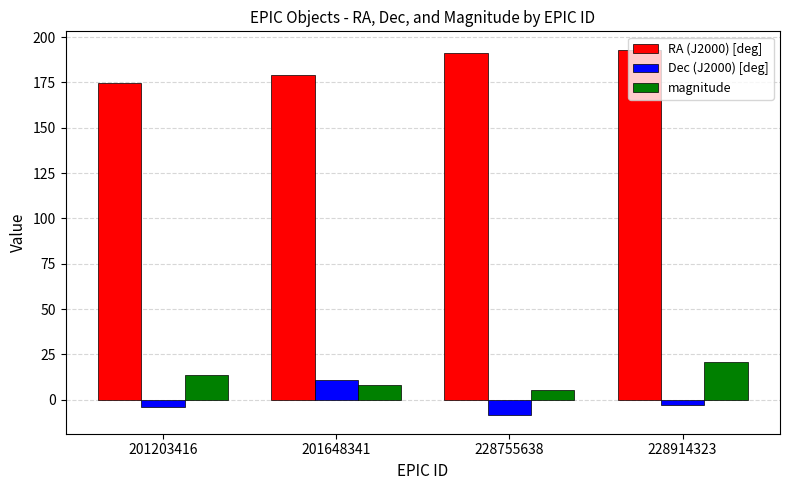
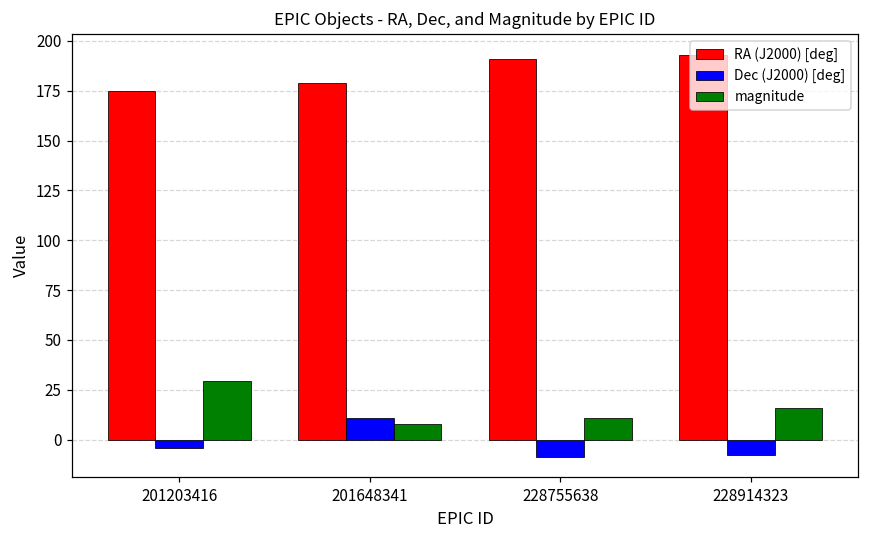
  {
    "RA (J2000) [deg]": {
      "201203416": 175,
      "201648341": 179,
      "228755638": 191
    },
    "Dec (J2000) [deg]": {
      "201203416": -4,
      "201648341": 11,
      "228755638": -9,
-     "228914323": -3
+     "228914323": -8
    },
    "magnitude": {
-     "201203416": 13,
+     "201203416": 29,
      "201648341": 8,
-     "228755638": 5,
-     "228914323": 21
+     "228755638": 11,
+     "228914323": 16
    }
  }
